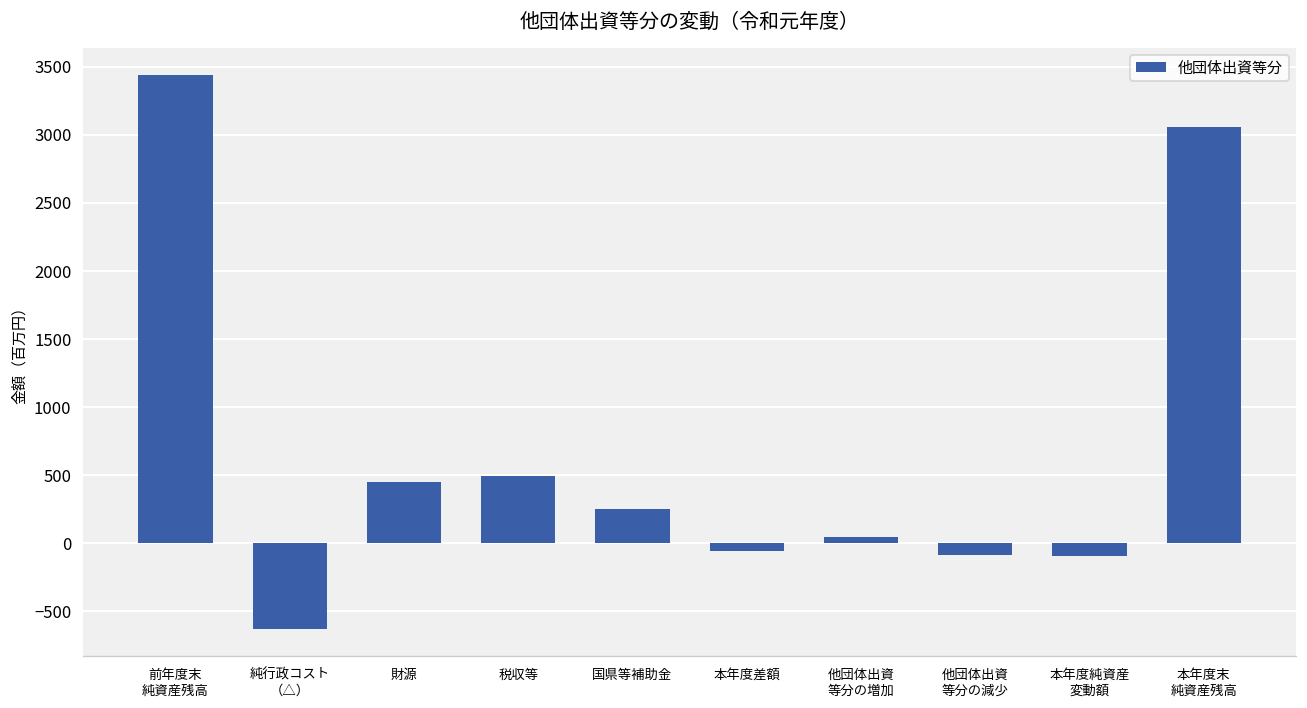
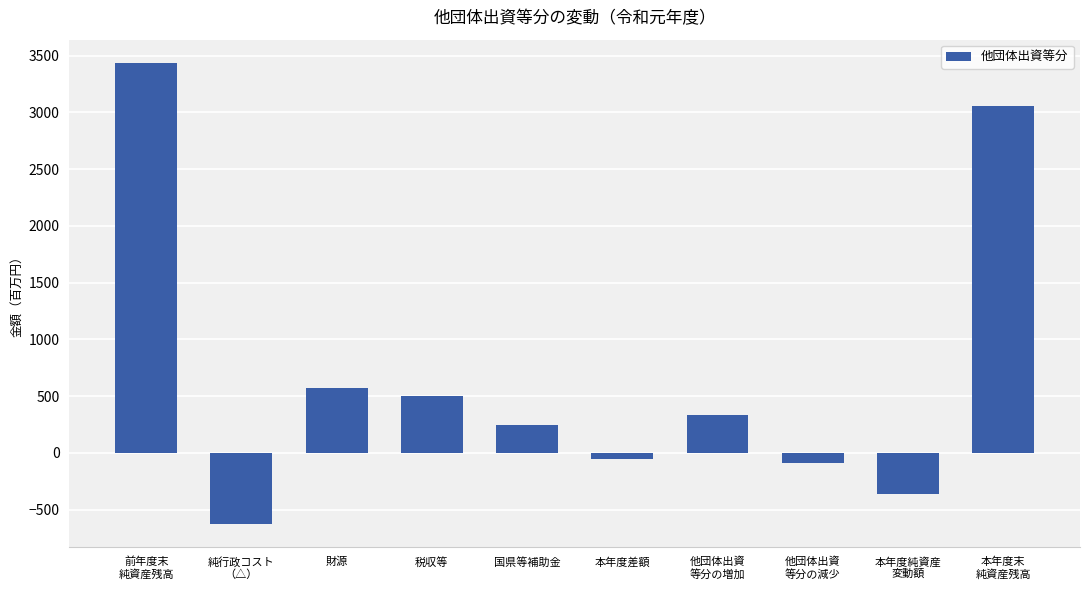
  {
    "前年度末 純資産残高": 3440,
    "純行政コスト （△）": -630,
-   "財源": 450,
+   "財源": 570,
    "税収等": 500,
    "国県等補助金": 250,
    "本年度差額": -60,
-   "他団体出資 等分の増加": 50,
+   "他団体出資 等分の増加": 330,
    "他団体出資 等分の減少": -90,
-   "本年度純資産 変動額": -100,
+   "本年度純資産 変動額": -360,
    "本年度末 純資産残高": 3060
  }
